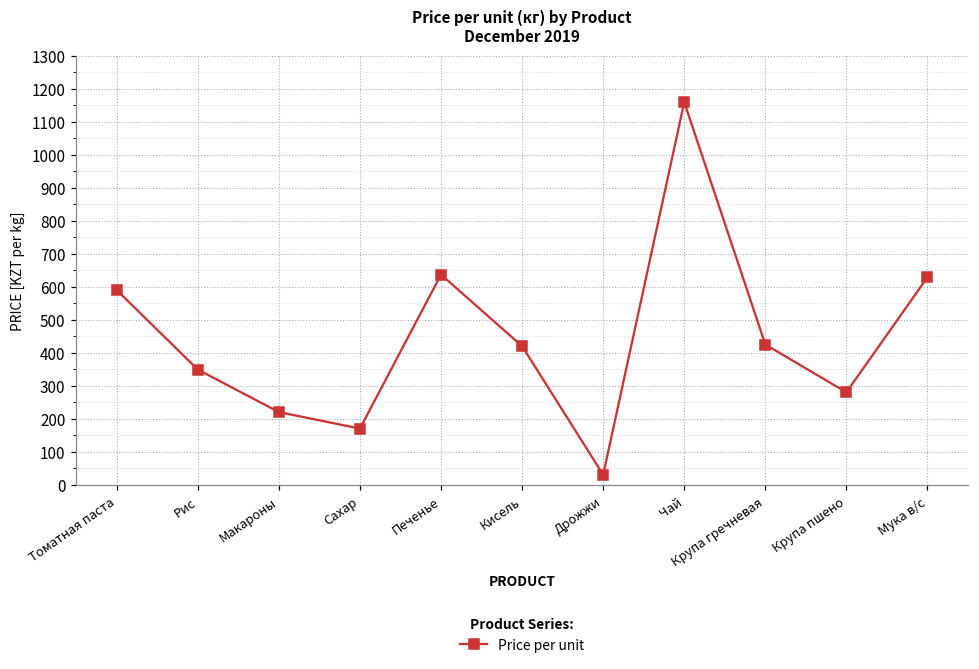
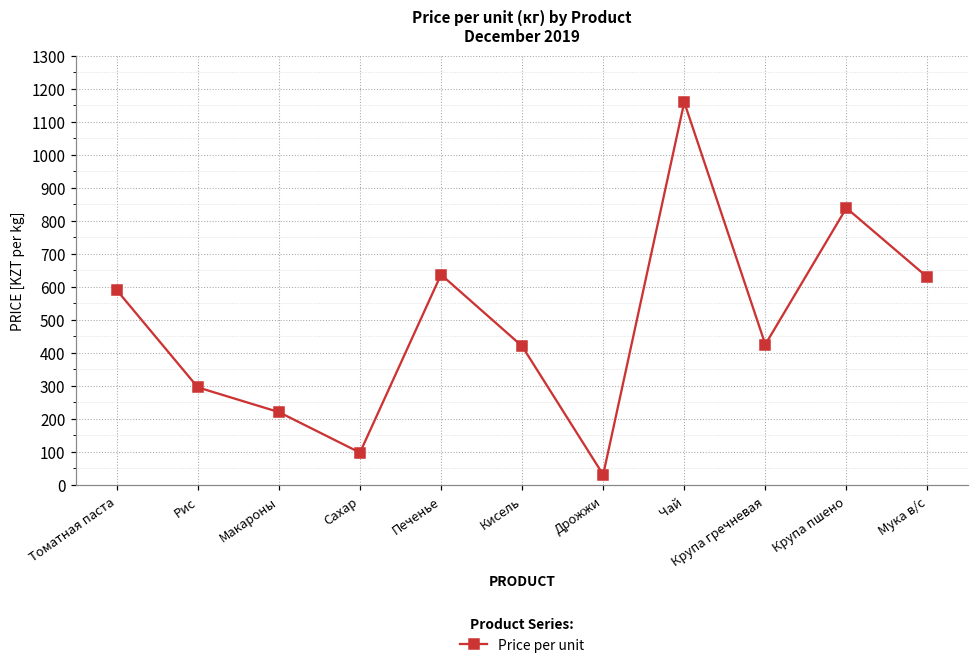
  {
    "Томатная паста": 590,
-   "Рис": 350,
+   "Рис": 300,
    "Макароны": 220,
-   "Сахар": 170,
+   "Сахар": 100,
    "Печенье": 640,
    "Кисель": 420,
    "Дрожжи": 30,
    "Чай": 1160,
    "Крупа гречневая": 430,
-   "Крупа пшено": 280,
+   "Крупа пшено": 840,
    "Мука в/с": 630
  }
